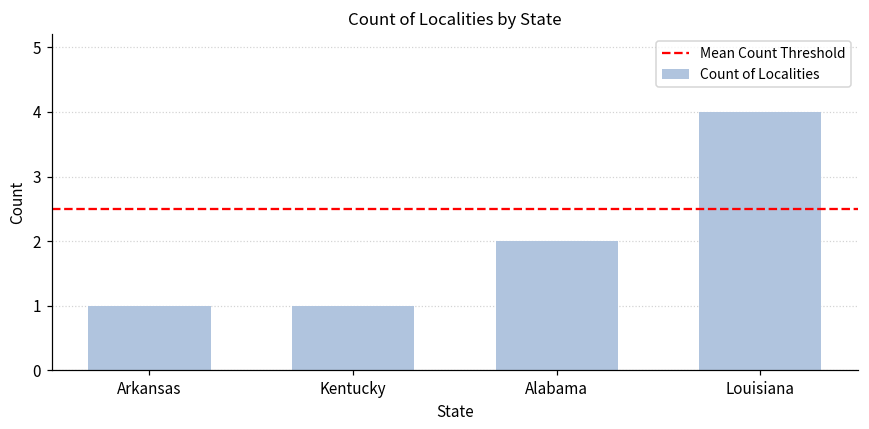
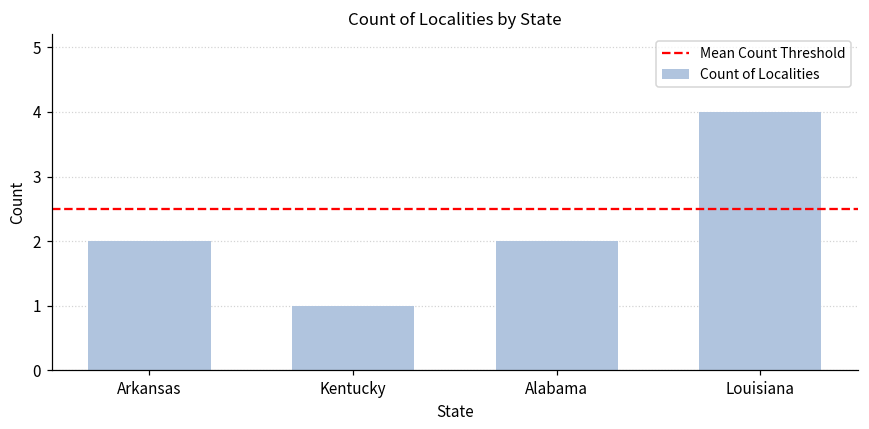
  {
-   "Arkansas": 1,
+   "Arkansas": 2,
    "Kentucky": 1,
    "Alabama": 2,
    "Louisiana": 4
  }
